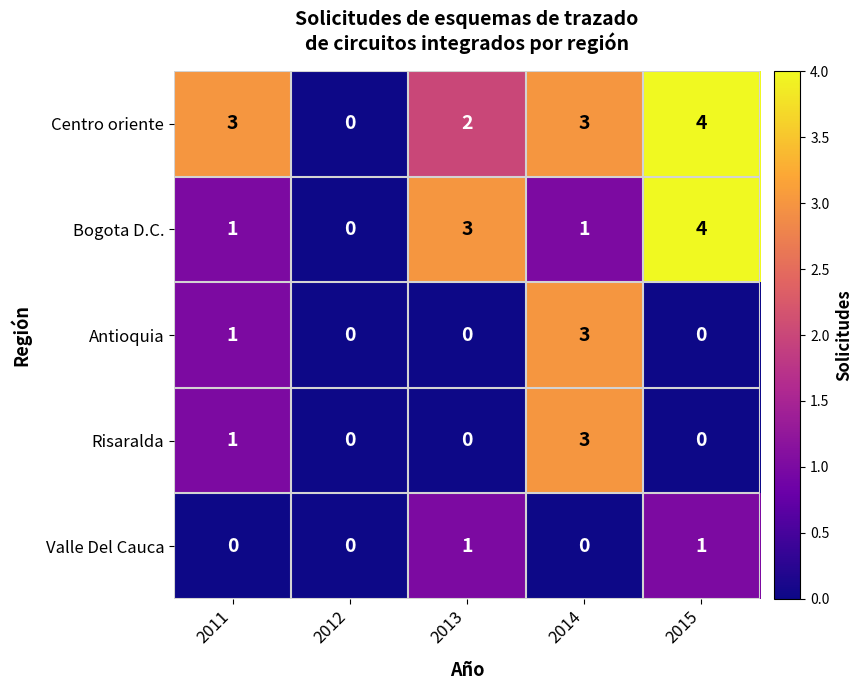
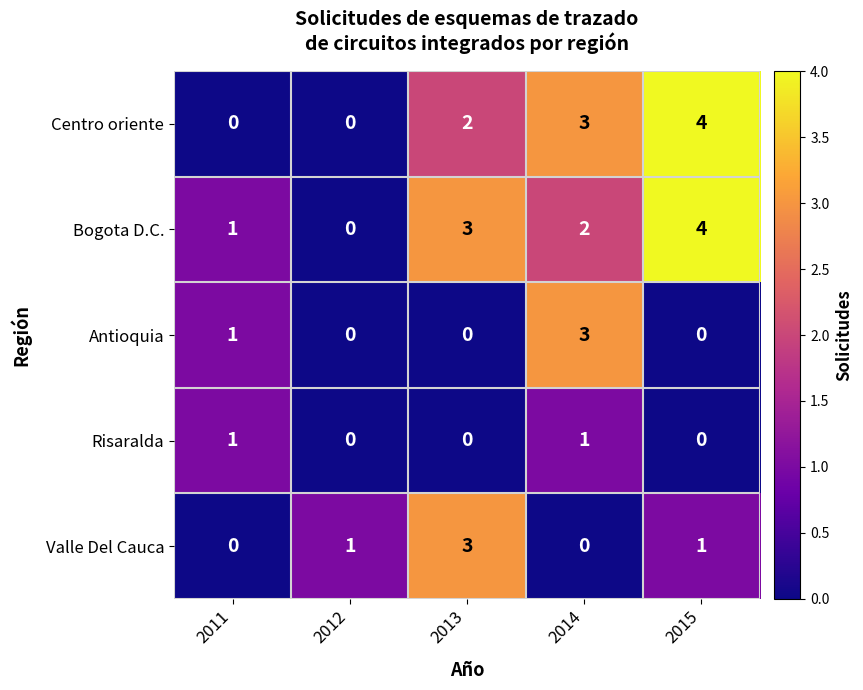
  {
    "Centro oriente": {
-     "2011": 3,
+     "2011": 0,
      "2012": 0,
      "2013": 2,
      "2014": 3,
      "2015": 4
    },
    "Bogota D.C.": {
      "2011": 1,
      "2012": 0,
      "2013": 3,
-     "2014": 1,
+     "2014": 2,
      "2015": 4
    },
    "Antioquia": {
      "2011": 1,
      "2012": 0,
      "2013": 0,
      "2014": 3,
      "2015": 0
    },
    "Risaralda": {
      "2011": 1,
      "2012": 0,
      "2013": 0,
-     "2014": 3,
+     "2014": 1,
      "2015": 0
    },
    "Valle Del Cauca": {
      "2011": 0,
-     "2012": 0,
-     "2013": 1,
+     "2012": 1,
+     "2013": 3,
      "2014": 0,
      "2015": 1
    }
  }
